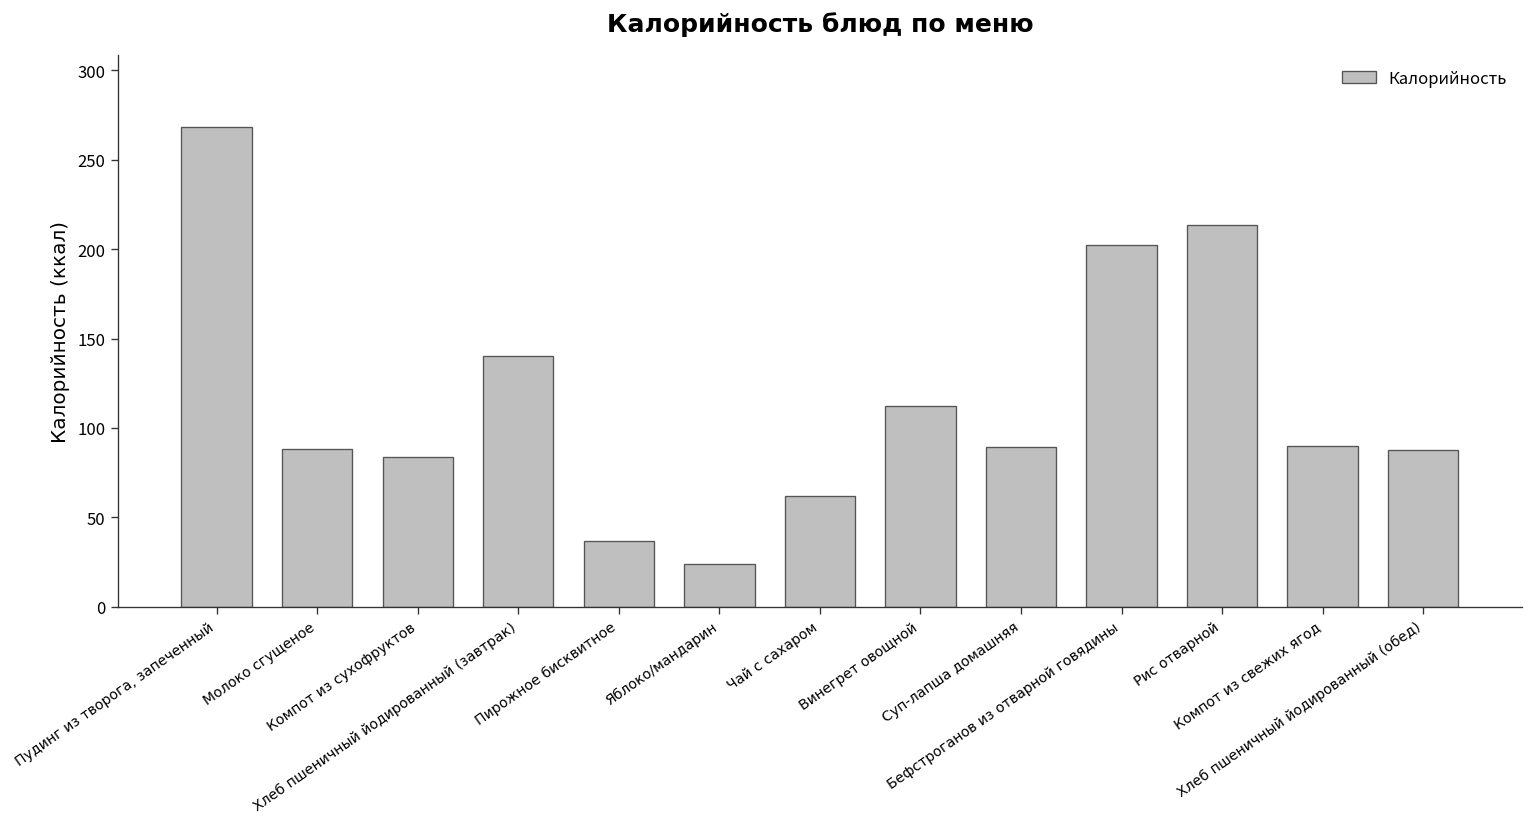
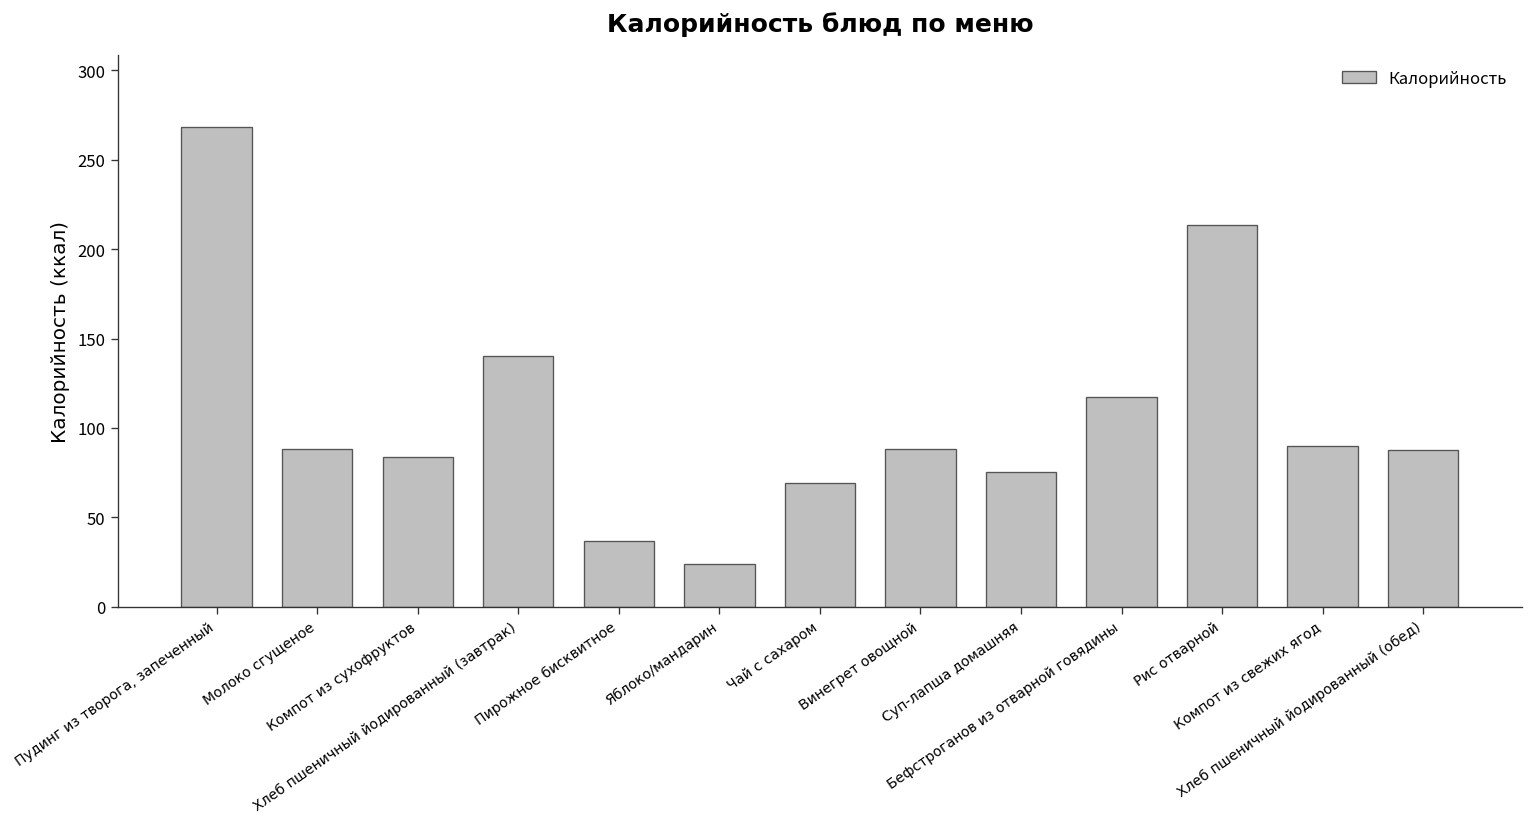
  {
    "Пудинг из творога, запеченный": 268,
    "Молоко сгущеное": 88,
    "Компот из сухофруктов": 84,
    "Хлеб пшеничный йодированный (завтрак)": 140,
    "Пирожное бисквитное": 37,
    "Яблоко/мандарин": 24,
-   "Чай с сахаром": 62,
-   "Винегрет овощной": 112,
-   "Суп-лапша домашняя": 89,
-   "Бефстроганов из отварной говядины": 202,
+   "Чай с сахаром": 69,
+   "Винегрет овощной": 88,
+   "Суп-лапша домашняя": 75,
+   "Бефстроганов из отварной говядины": 118,
    "Рис отварной": 214,
    "Компот из свежих ягод": 90,
    "Хлеб пшеничный йодированный (обед)": 88
  }
